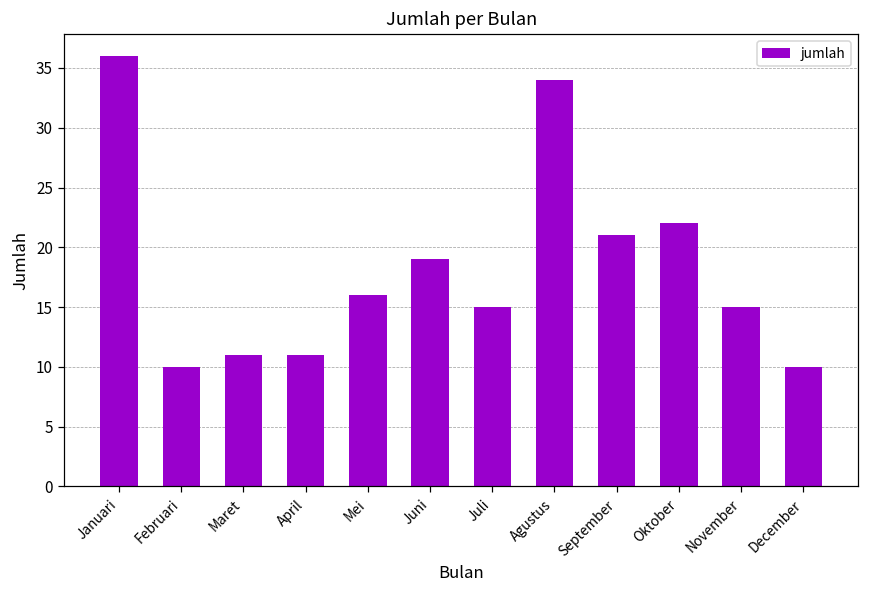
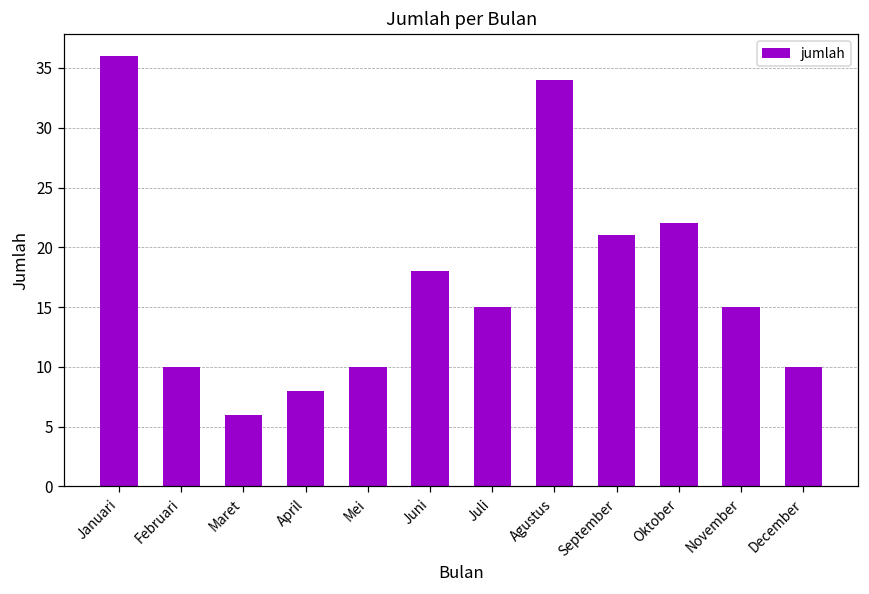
  {
    "Januari": 36,
    "Februari": 10,
-   "Maret": 11,
-   "April": 11,
-   "Mei": 16,
-   "Juni": 19,
+   "Maret": 6,
+   "April": 8,
+   "Mei": 10,
+   "Juni": 18,
    "Juli": 15,
    "Agustus": 34,
    "September": 21,
    "Oktober": 22,
    "November": 15,
    "December": 10
  }
